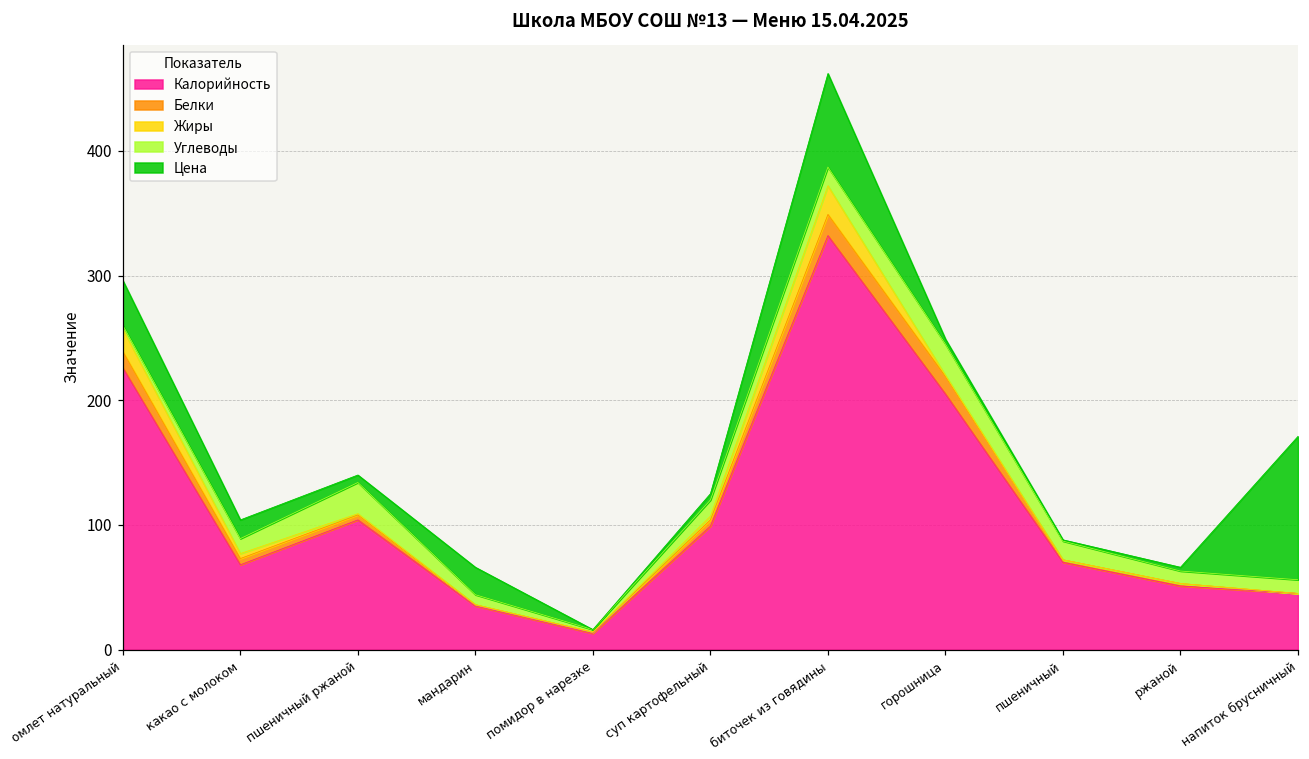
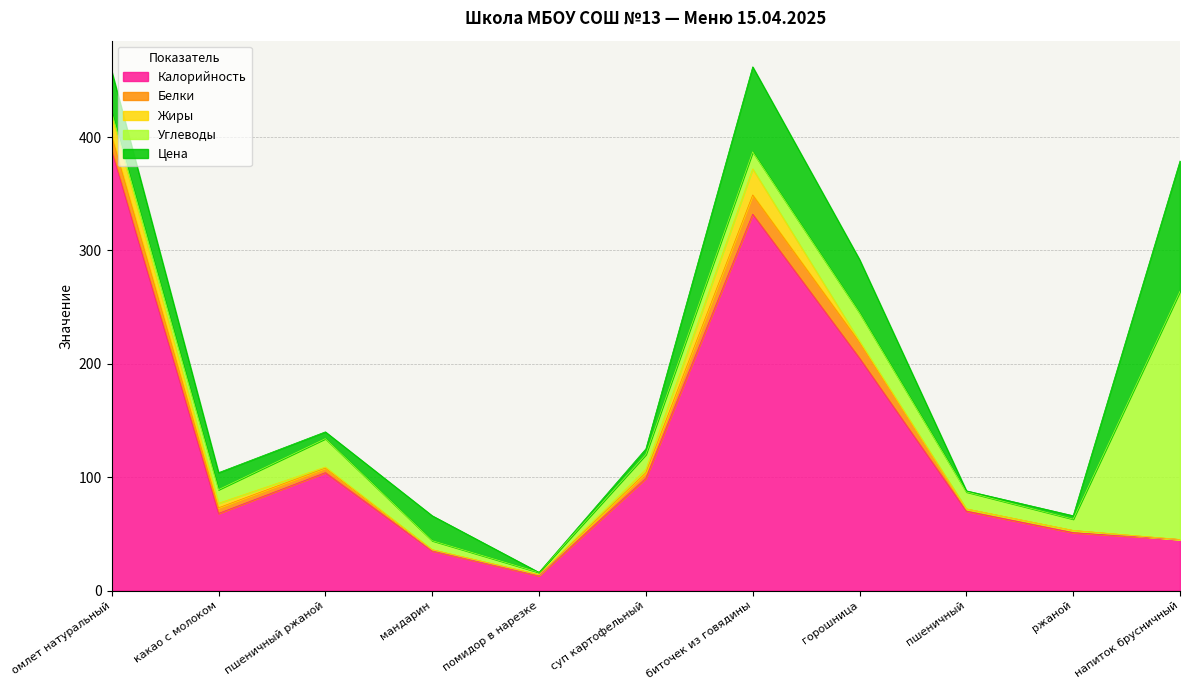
  {
    "Калорийность": {
-     "омлет натуральный": 226,
+     "омлет натуральный": 388,
      "какао с молоком": 68,
      "пшеничный ржаной": 104,
      "суп картофельный": 99,
      "биточек из говядины": 332,
      "горошница": 205
    },
    "Белки": {
      "омлет натуральный": 13,
      "какао с молоком": 5,
      "суп картофельный": 5,
      "биточек из говядины": 17
    },
    "Жиры": {
      "омлет натуральный": 18,
      "какао с молоком": 4,
      "суп картофельный": 3,
      "биточек из говядины": 23
    },
    "Углеводы": {
      "омлет натуральный": 3,
      "какао с молоком": 12,
      "пшеничный ржаной": 25,
      "мандарин": 8,
      "суп картофельный": 13,
      "биточек из говядины": 15,
      "горошница": 25,
      "ржаной": 10,
-     "напиток брусничный": 11
+     "напиток брусничный": 219
    },
    "Цена": {
      "омлет натуральный": 36,
      "какао с молоком": 15,
      "пшеничный ржаной": 6,
      "мандарин": 22,
      "суп картофельный": 5,
      "биточек из говядины": 75,
-     "горошница": 4,
+     "горошница": 47,
      "ржаной": 3,
      "напиток брусничный": 115
    }
  }
